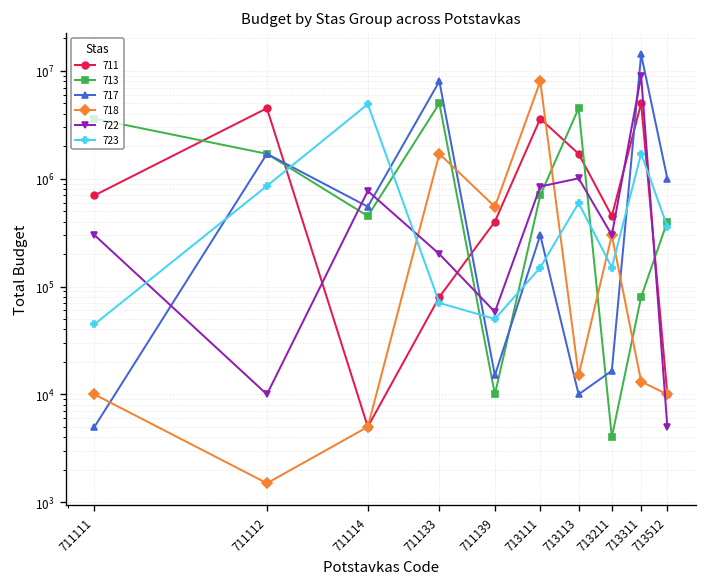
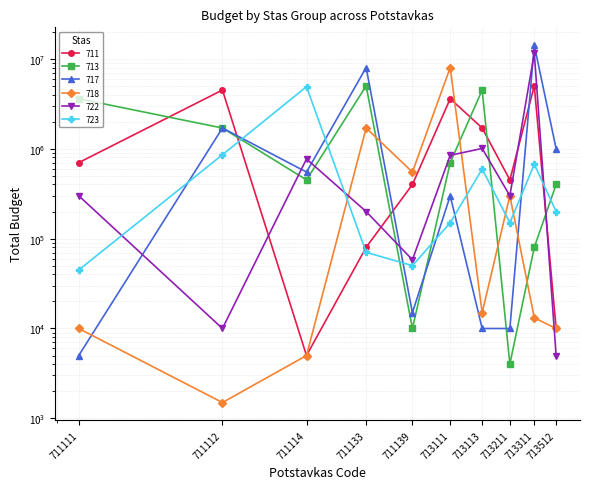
  {
    "711": {
      "711111": 700000,
      "711112": 5000000,
      "711133": 80000,
      "711139": 400000,
      "713111": 3600000,
      "713113": 1700000,
      "713211": 500000,
      "713311": 5000000
    },
    "713": {
      "711114": 500000,
      "711133": 5000000,
      "711139": 10000,
      "713111": 700000,
      "713113": 5000000,
      "713211": 4000,
      "713311": 80000,
      "713512": 400000
    },
    "717": {
      "711111": 5000,
      "711114": 600000,
      "711133": 8000000,
      "711139": 15000,
      "713111": 300000,
      "713113": 10000,
-     "713211": 17000,
+     "713211": 10000,
      "713311": 14000000,
      "713512": 1000000
    },
    "718": {
      "711111": 10000,
      "711112": 1500,
      "711133": 1700000,
      "711139": 600000,
      "713111": 8000000,
      "713113": 15000,
      "713311": 13000
    },
    "722": {
      "711111": 300000,
      "711112": 10000,
      "711114": 800000,
      "711133": 200000,
      "711139": 60000,
      "713111": 800000,
      "713113": 1000000,
-     "713311": 9000000,
+     "713311": 12000000,
      "713512": 5000
    },
    "723": {
      "711111": 40000,
      "711112": 900000,
      "711114": 5000000,
      "711133": 70000,
      "711139": 50000,
      "713111": 150000,
      "713113": 600000,
      "713211": 150000,
-     "713311": 1700000,
-     "713512": 360000
+     "713311": 700000,
+     "713512": 200000
    }
  }
